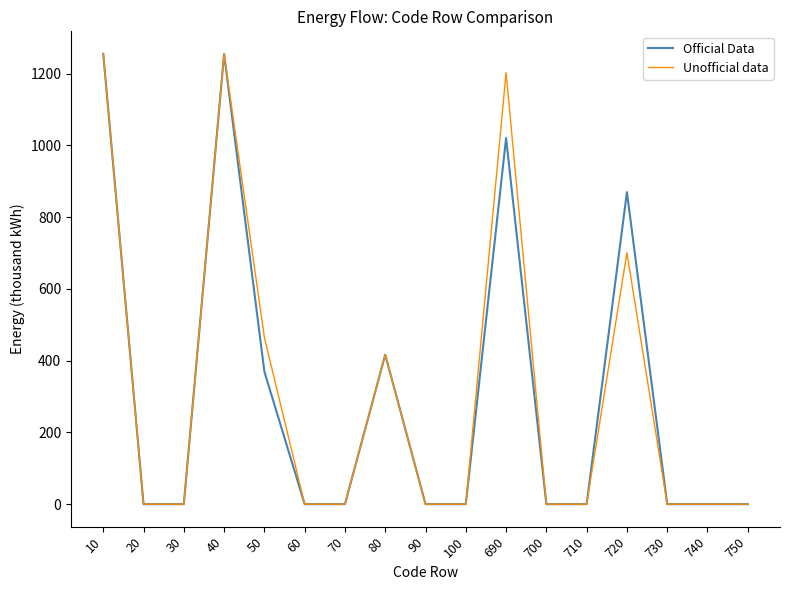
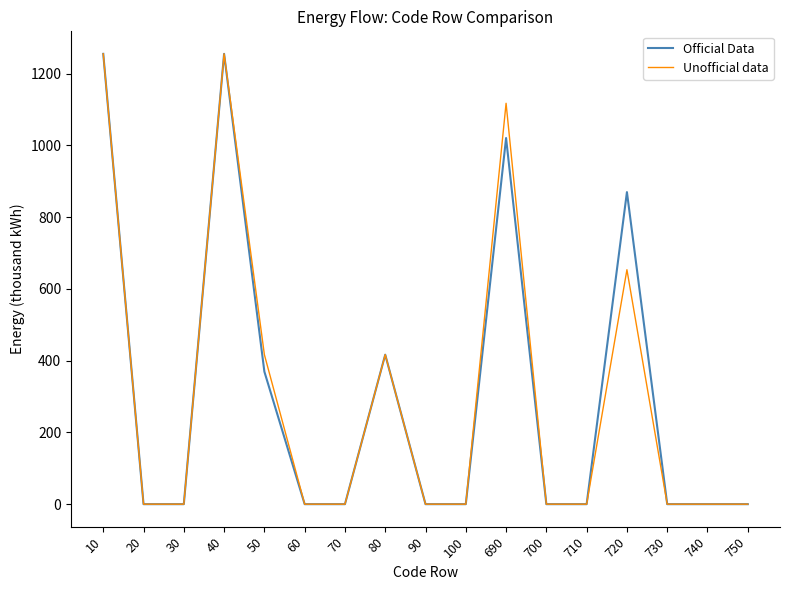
  {
    "Official Data": {
      "50": 370,
      "690": 1020,
      "720": 870
    },
    "Unofficial data": {
-     "50": 460,
-     "690": 1200,
-     "720": 700
+     "50": 420,
+     "690": 1120,
+     "720": 650
    }
  }
